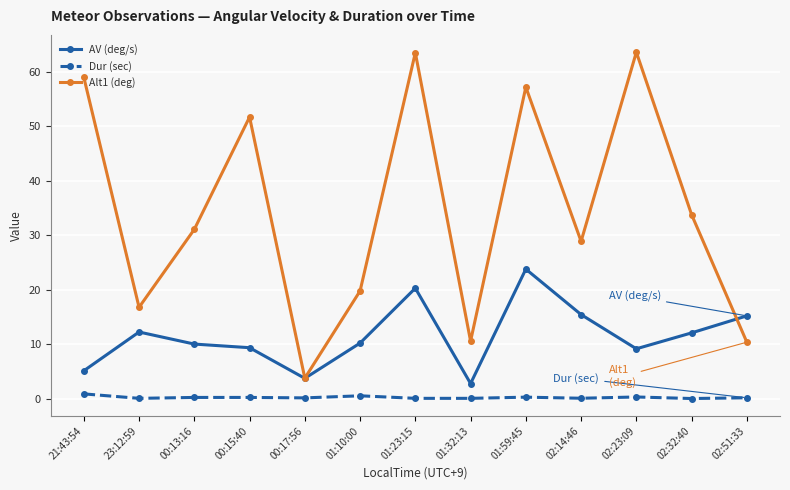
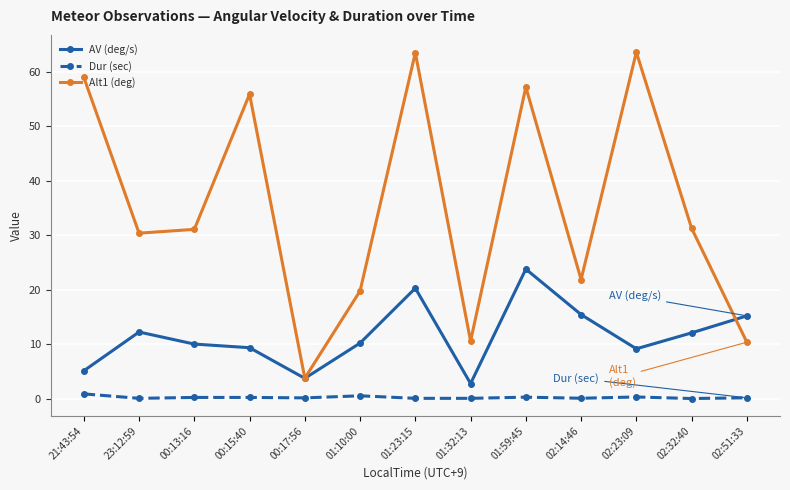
  {
    "Alt1 (deg)": {
      "21:43:54": 59,
-     "23:12:59": 17,
+     "23:12:59": 30,
      "00:13:16": 31,
-     "00:15:40": 52,
+     "00:15:40": 56,
      "01:10:00": 20,
      "01:23:15": 64,
      "01:32:13": 11,
      "01:59:45": 57,
-     "02:14:46": 29,
+     "02:14:46": 22,
      "02:23:09": 64,
-     "02:32:40": 34,
+     "02:32:40": 31,
      "02:51:33": 10
    }
  }
